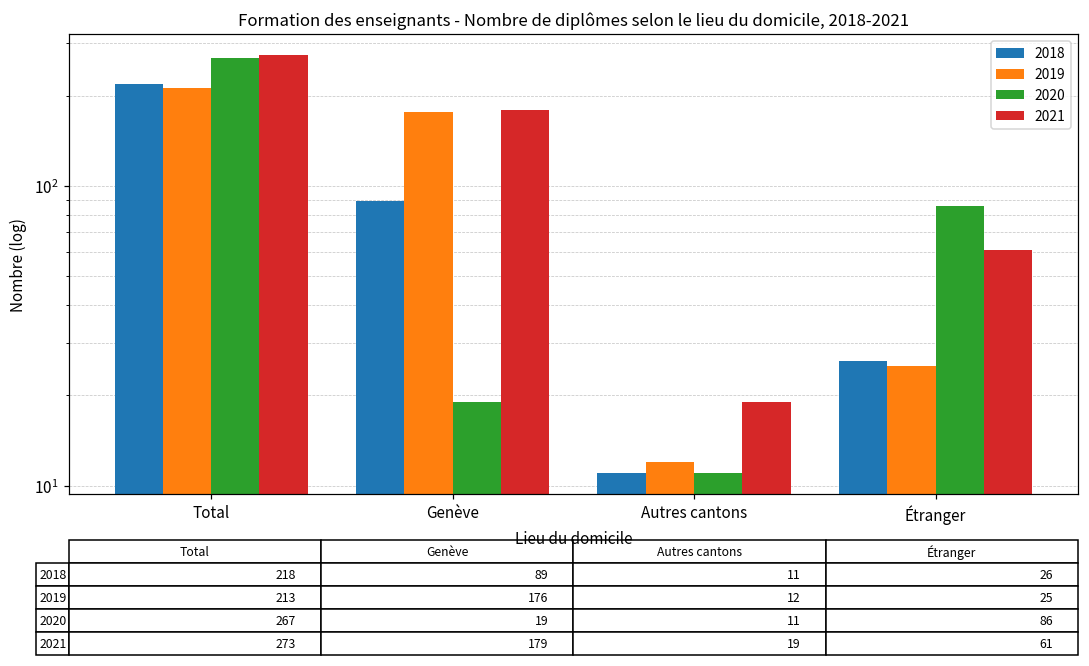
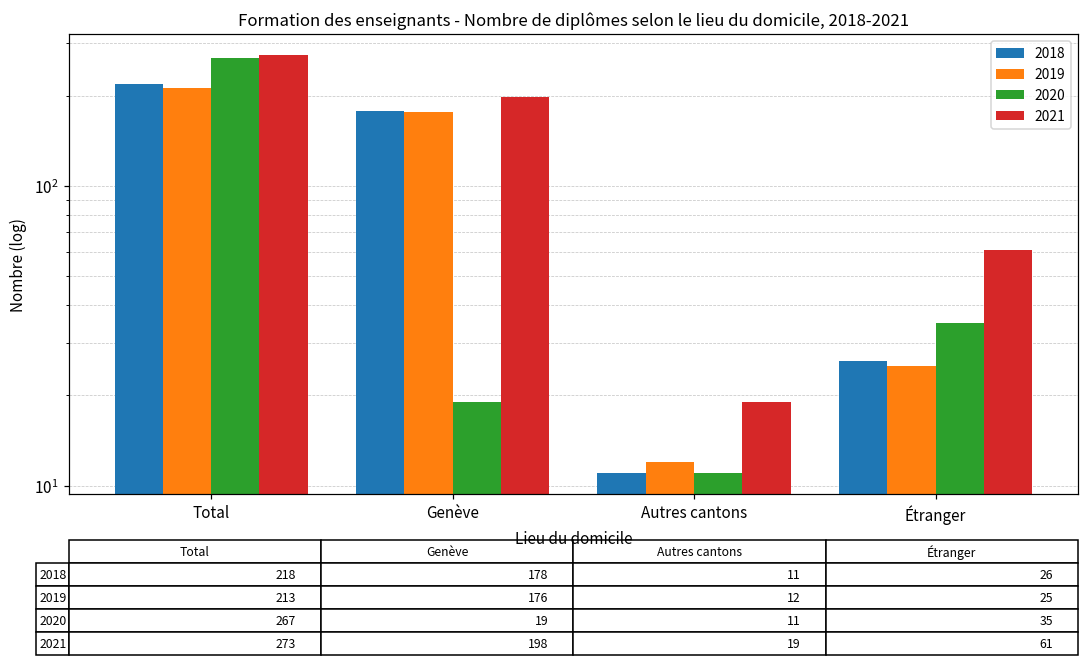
  {
    "2018": {
-     "Genève": 89
+     "Genève": 178
    },
    "2019": {
      "Total": 210,
      "Genève": 180,
      "Autres cantons": 12,
      "Étranger": 25
    },
    "2020": {
-     "Étranger": 86
+     "Étranger": 35
    },
    "2021": {
      "Total": 273,
-     "Genève": 179
+     "Genève": 198
    }
  }
